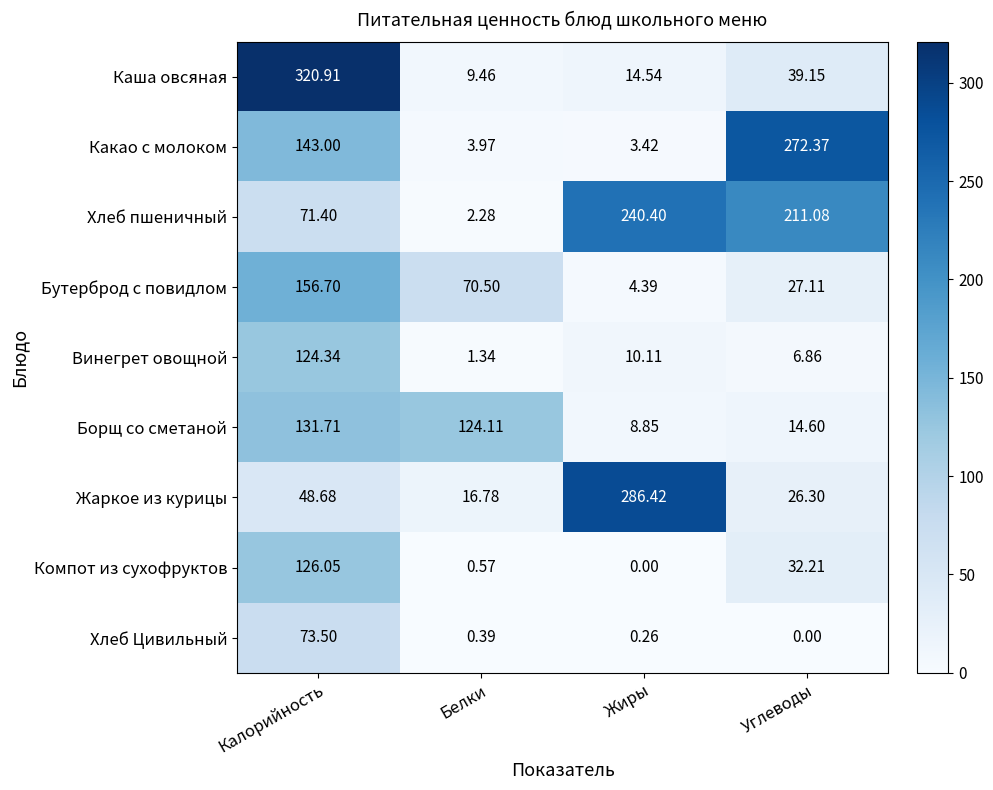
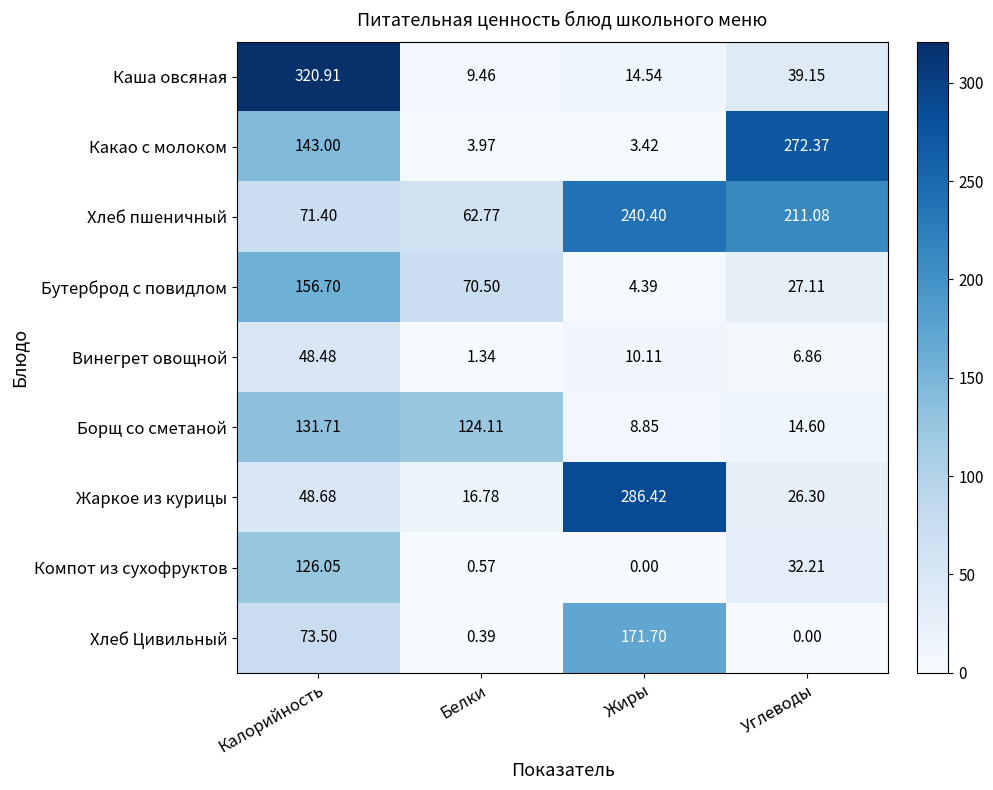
  {
    "Каша овсяная": {
      "Калорийность": 320.91,
      "Белки": 9.46,
      "Жиры": 14.54,
      "Углеводы": 39.15
    },
    "Какао с молоком": {
      "Калорийность": 143.00,
      "Белки": 3.97,
      "Жиры": 3.42,
      "Углеводы": 272.37
    },
    "Хлеб пшеничный": {
      "Калорийность": 71.40,
-     "Белки": 2.28,
+     "Белки": 62.77,
      "Жиры": 240.40,
      "Углеводы": 211.08
    },
    "Бутерброд с повидлом": {
      "Калорийность": 156.70,
      "Белки": 70.50,
      "Жиры": 4.39,
      "Углеводы": 27.11
    },
    "Винегрет овощной": {
-     "Калорийность": 124.34,
+     "Калорийность": 48.48,
      "Белки": 1.34,
      "Жиры": 10.11,
      "Углеводы": 6.86
    },
    "Борщ со сметаной": {
      "Калорийность": 131.71,
      "Белки": 124.11,
      "Жиры": 8.85,
      "Углеводы": 14.60
    },
    "Жаркое из курицы": {
      "Калорийность": 48.68,
      "Белки": 16.78,
      "Жиры": 286.42,
      "Углеводы": 26.30
    },
    "Компот из сухофруктов": {
      "Калорийность": 126.05,
      "Белки": 0.57,
      "Жиры": 0.00,
      "Углеводы": 32.21
    },
    "Хлеб Цивильный": {
      "Калорийность": 73.50,
      "Белки": 0.39,
-     "Жиры": 0.26,
+     "Жиры": 171.70,
      "Углеводы": 0.00
    }
  }
